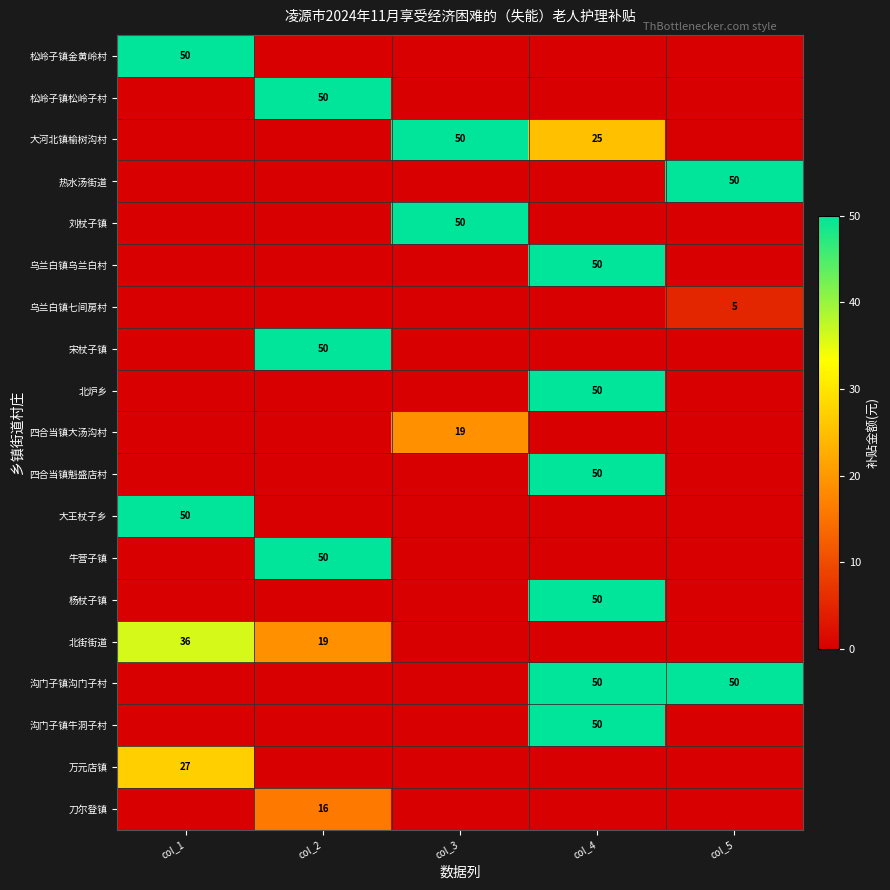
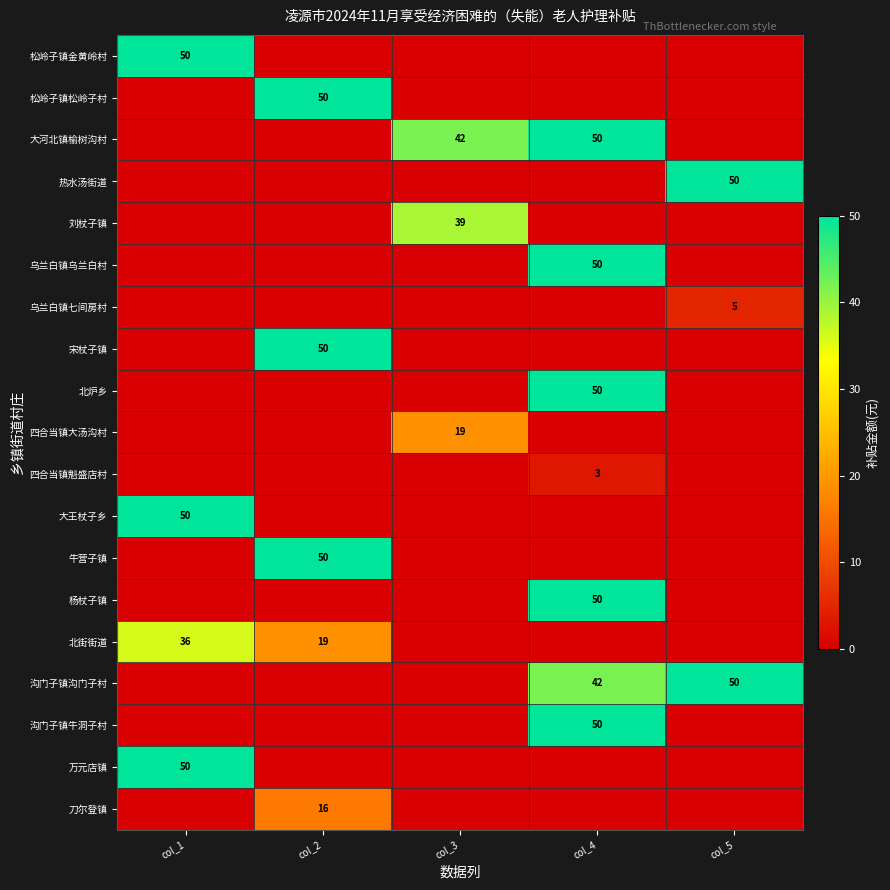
  {
    "松岭子镇金黄岭村": {
      "col_1": 50
    },
    "松岭子镇松岭子村": {
      "col_2": 50
    },
    "大河北镇榆树沟村": {
-     "col_3": 50,
-     "col_4": 25
+     "col_3": 42,
+     "col_4": 50
    },
    "热水汤街道": {
      "col_5": 50
    },
    "刘杖子镇": {
-     "col_3": 50
+     "col_3": 39
    },
    "乌兰白镇乌兰白村": {
      "col_4": 50
    },
    "乌兰白镇七间房村": {
      "col_5": 5
    },
    "宋杖子镇": {
      "col_2": 50
    },
    "北炉乡": {
      "col_4": 50
    },
    "四合当镇大汤沟村": {
      "col_3": 19
    },
    "四合当镇魁盛店村": {
-     "col_4": 50
+     "col_4": 3
    },
    "大王杖子乡": {
      "col_1": 50
    },
    "牛营子镇": {
      "col_2": 50
    },
    "杨杖子镇": {
      "col_4": 50
    },
    "北街街道": {
      "col_1": 36,
      "col_2": 19
    },
    "沟门子镇沟门子村": {
-     "col_4": 50,
+     "col_4": 42,
      "col_5": 50
    },
    "沟门子镇牛洞子村": {
      "col_4": 50
    },
    "万元店镇": {
-     "col_1": 27
+     "col_1": 50
    },
    "刀尔登镇": {
      "col_2": 16
    }
  }
